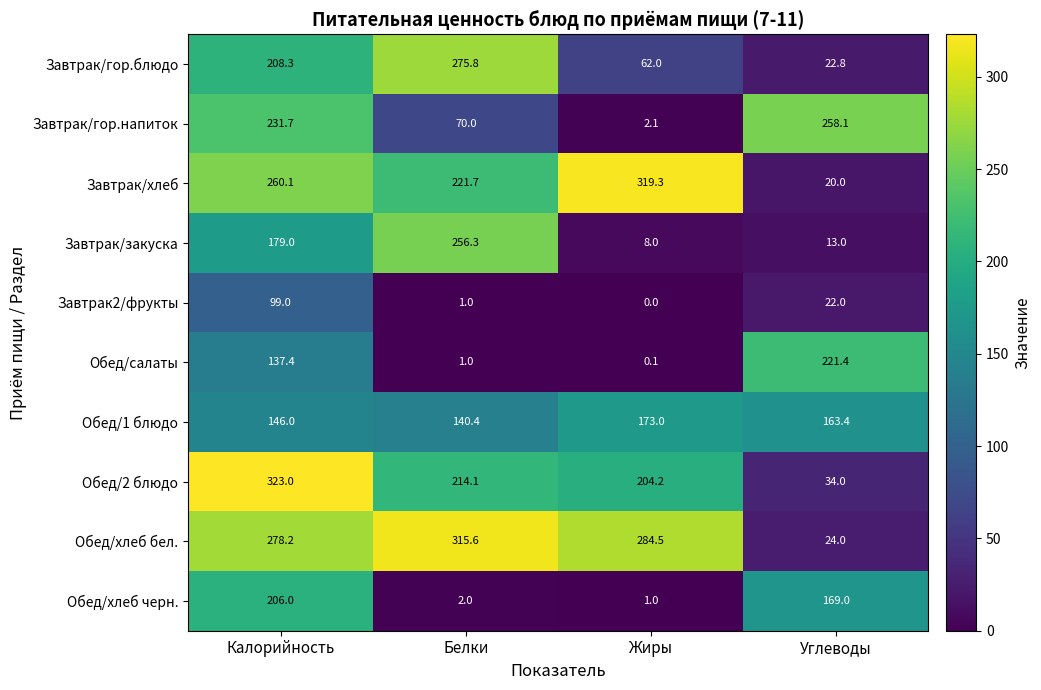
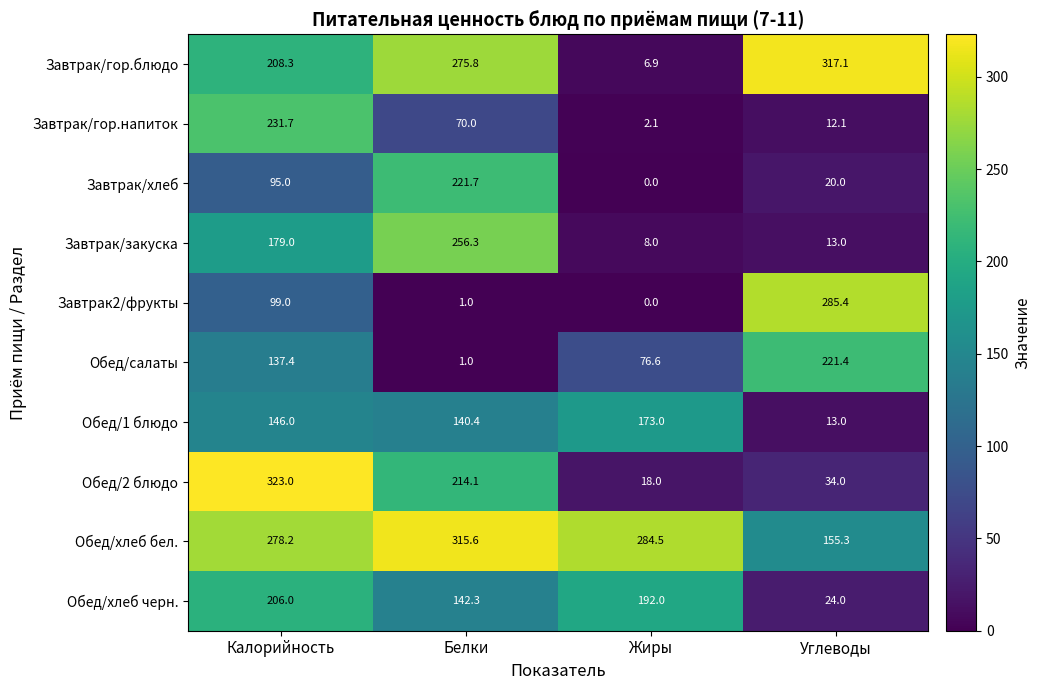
  {
    "Завтрак/гор.блюдо": {
      "Калорийность": 208.3,
      "Белки": 275.8,
-     "Жиры": 62.0,
-     "Углеводы": 22.8
+     "Жиры": 6.9,
+     "Углеводы": 317.1
    },
    "Завтрак/гор.напиток": {
      "Калорийность": 231.7,
      "Белки": 70.0,
      "Жиры": 2.1,
-     "Углеводы": 258.1
+     "Углеводы": 12.1
    },
    "Завтрак/хлеб": {
-     "Калорийность": 260.1,
+     "Калорийность": 95.0,
      "Белки": 221.7,
-     "Жиры": 319.3,
+     "Жиры": 0.0,
      "Углеводы": 20.0
    },
    "Завтрак/закуска": {
      "Калорийность": 179.0,
      "Белки": 256.3,
      "Жиры": 8.0,
      "Углеводы": 13.0
    },
    "Завтрак2/фрукты": {
      "Калорийность": 99.0,
      "Белки": 1.0,
      "Жиры": 0.0,
-     "Углеводы": 22.0
+     "Углеводы": 285.4
    },
    "Обед/салаты": {
      "Калорийность": 137.4,
      "Белки": 1.0,
-     "Жиры": 0.1,
+     "Жиры": 76.6,
      "Углеводы": 221.4
    },
    "Обед/1 блюдо": {
      "Калорийность": 146.0,
      "Белки": 140.4,
      "Жиры": 173.0,
-     "Углеводы": 163.4
+     "Углеводы": 13.0
    },
    "Обед/2 блюдо": {
      "Калорийность": 323.0,
      "Белки": 214.1,
-     "Жиры": 204.2,
+     "Жиры": 18.0,
      "Углеводы": 34.0
    },
    "Обед/хлеб бел.": {
      "Калорийность": 278.2,
      "Белки": 315.6,
      "Жиры": 284.5,
-     "Углеводы": 24.0
+     "Углеводы": 155.3
    },
    "Обед/хлеб черн.": {
      "Калорийность": 206.0,
-     "Белки": 2.0,
-     "Жиры": 1.0,
-     "Углеводы": 169.0
+     "Белки": 142.3,
+     "Жиры": 192.0,
+     "Углеводы": 24.0
    }
  }
